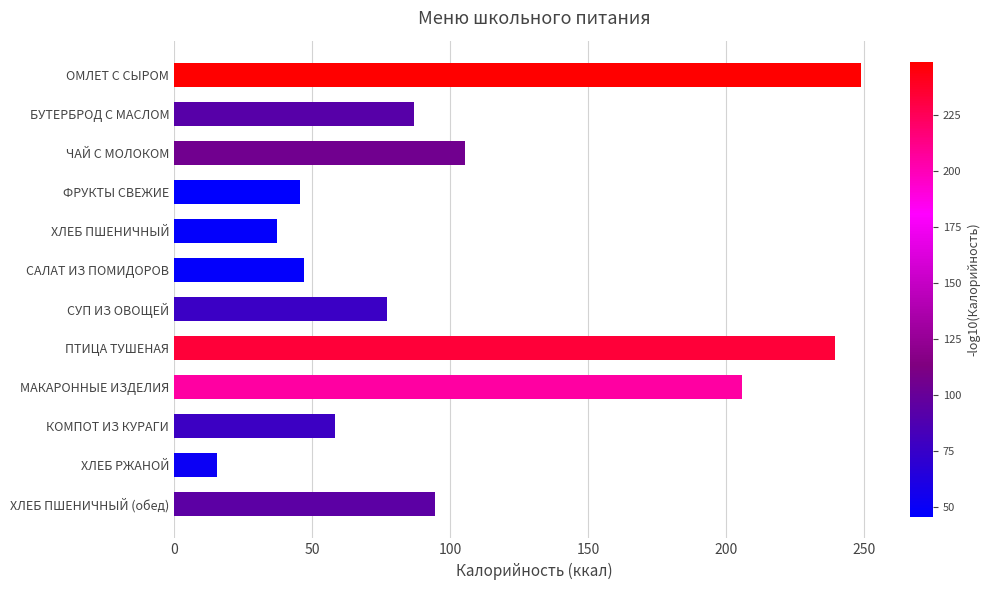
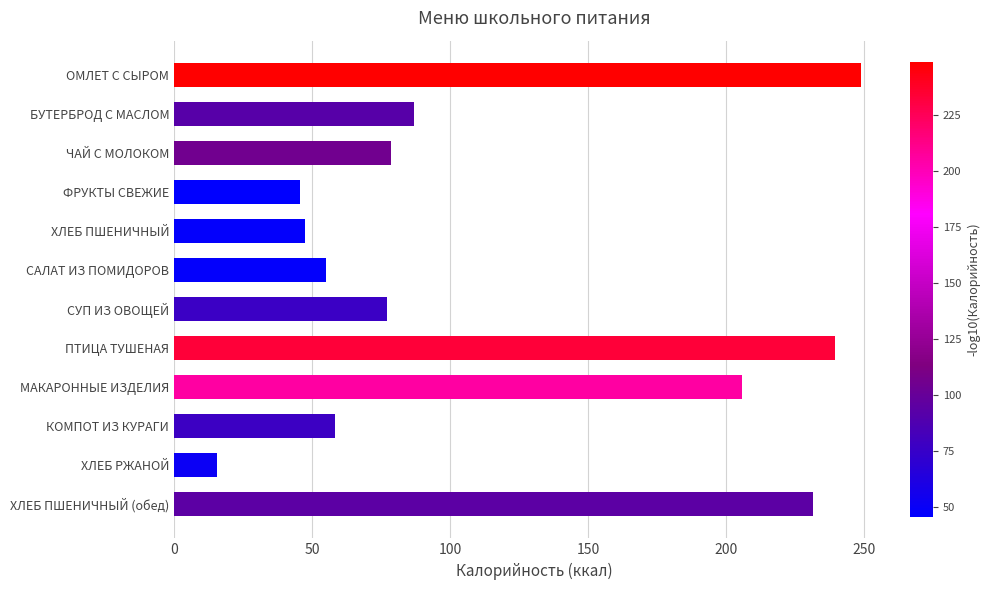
  {
    "ОМЛЕТ С СЫРОМ": 249,
    "БУТЕРБРОД С МАСЛОМ": 87,
-   "ЧАЙ С МОЛОКОМ": 105,
+   "ЧАЙ С МОЛОКОМ": 79,
    "ФРУКТЫ СВЕЖИЕ": 46,
-   "ХЛЕБ ПШЕНИЧНЫЙ": 37,
-   "САЛАТ ИЗ ПОМИДОРОВ": 47,
+   "ХЛЕБ ПШЕНИЧНЫЙ": 47,
+   "САЛАТ ИЗ ПОМИДОРОВ": 55,
    "СУП ИЗ ОВОЩЕЙ": 77,
    "ПТИЦА ТУШЕНАЯ": 240,
    "МАКАРОННЫЕ ИЗДЕЛИЯ": 206,
    "КОМПОТ ИЗ КУРАГИ": 58,
    "ХЛЕБ РЖАНОЙ": 15,
-   "ХЛЕБ ПШЕНИЧНЫЙ (обед)": 95
+   "ХЛЕБ ПШЕНИЧНЫЙ (обед)": 232
  }
